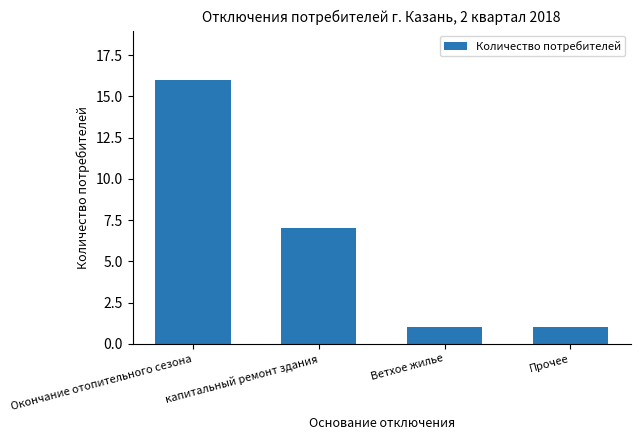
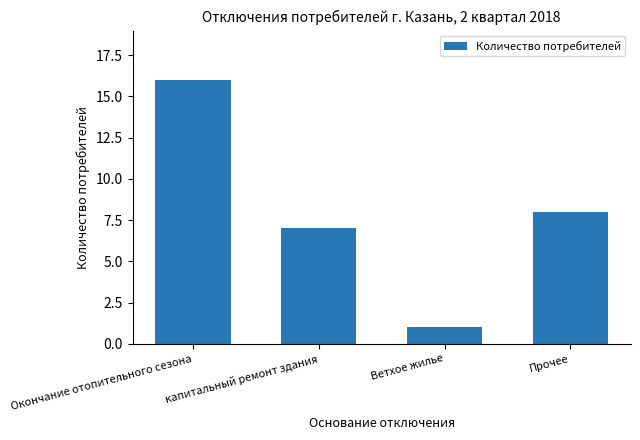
  {
    "Окончание отопительного сезона": 16,
    "капитальный ремонт здания": 7,
    "Ветхое жилье": 1,
-   "Прочее": 1
+   "Прочее": 8
  }
